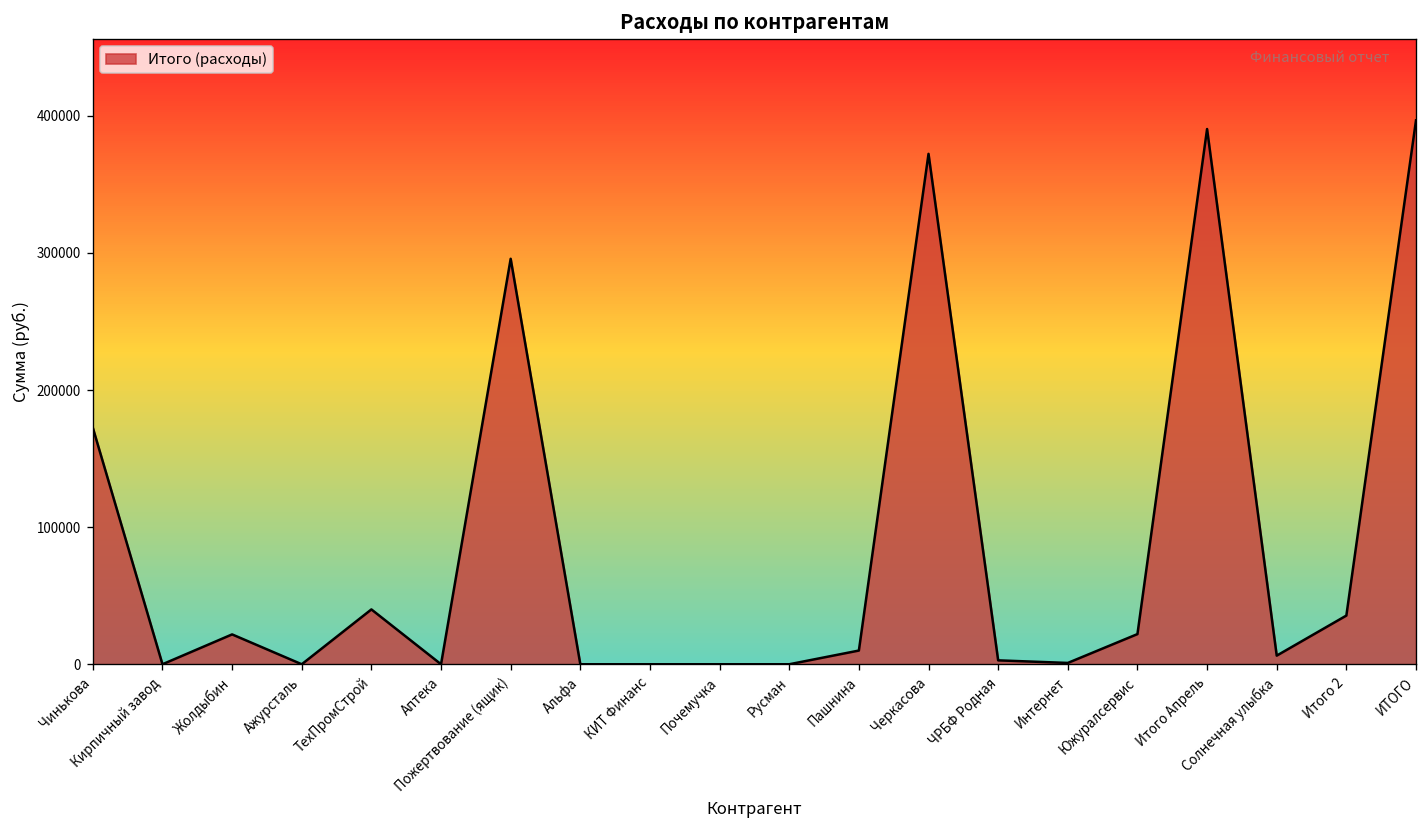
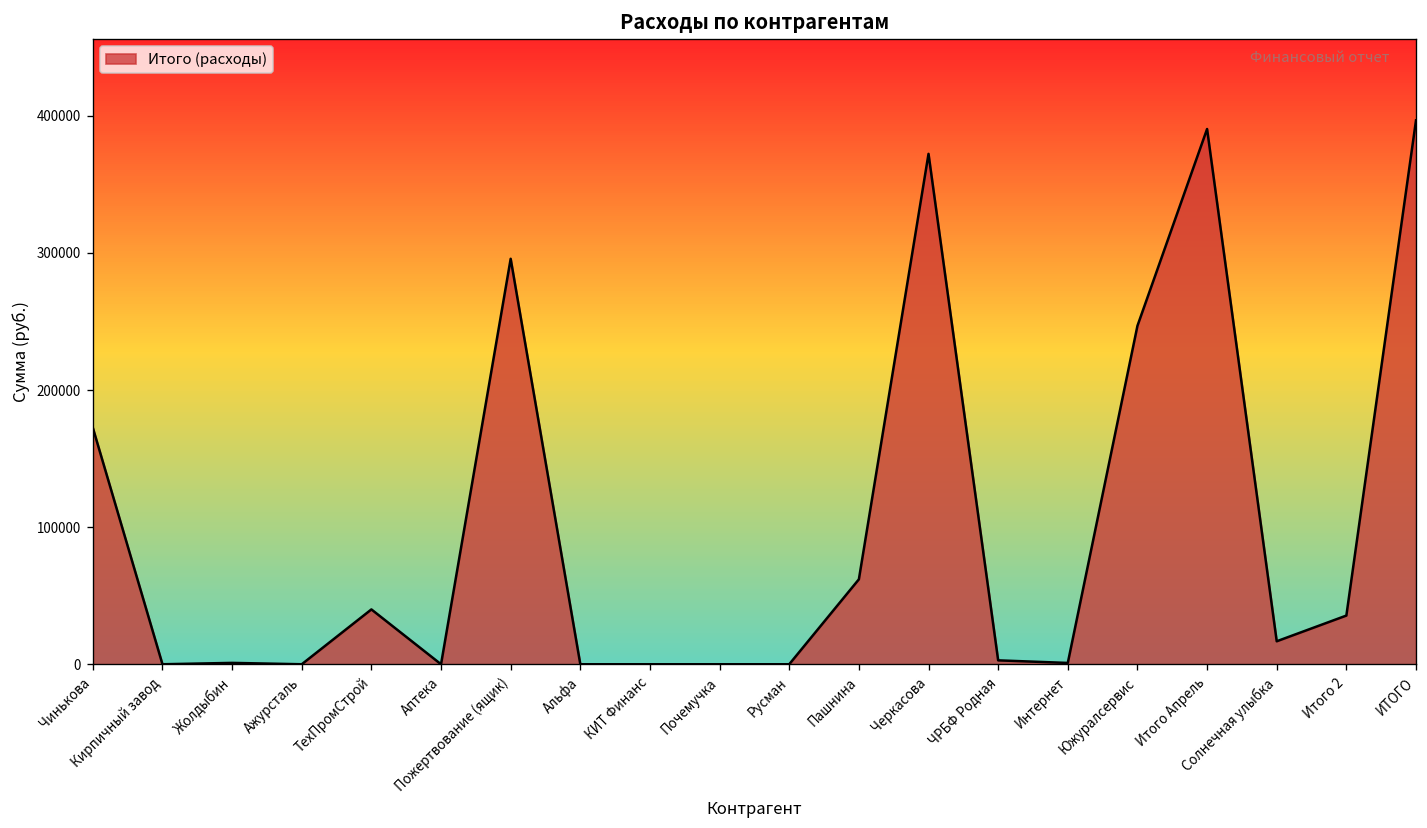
  {
    "Чинькова": 173000,
    "Кирпичный завод": 0,
-   "Жолдыбин": 22000,
+   "Жолдыбин": 1000,
    "Ажурсталь": 0,
    "ТехПромСтрой": 40000,
    "Аптека": 0,
    "Пожертвование (ящик)": 296000,
    "Альфа": 0,
    "КИТ Финанс": 0,
    "Почемучка": 0,
    "Русман": 0,
-   "Пашнина": 10000,
+   "Пашнина": 62000,
    "Черкасова": 372000,
    "ЧРБФ Родная": 3000,
    "Интернет": 1000,
-   "Южуралсервис": 22000,
+   "Южуралсервис": 247000,
    "Итого Апрель": 390000,
-   "Солнечная улыбка": 6000,
+   "Солнечная улыбка": 17000,
    "Итого 2": 36000,
    "ИТОГО": 397000
  }
